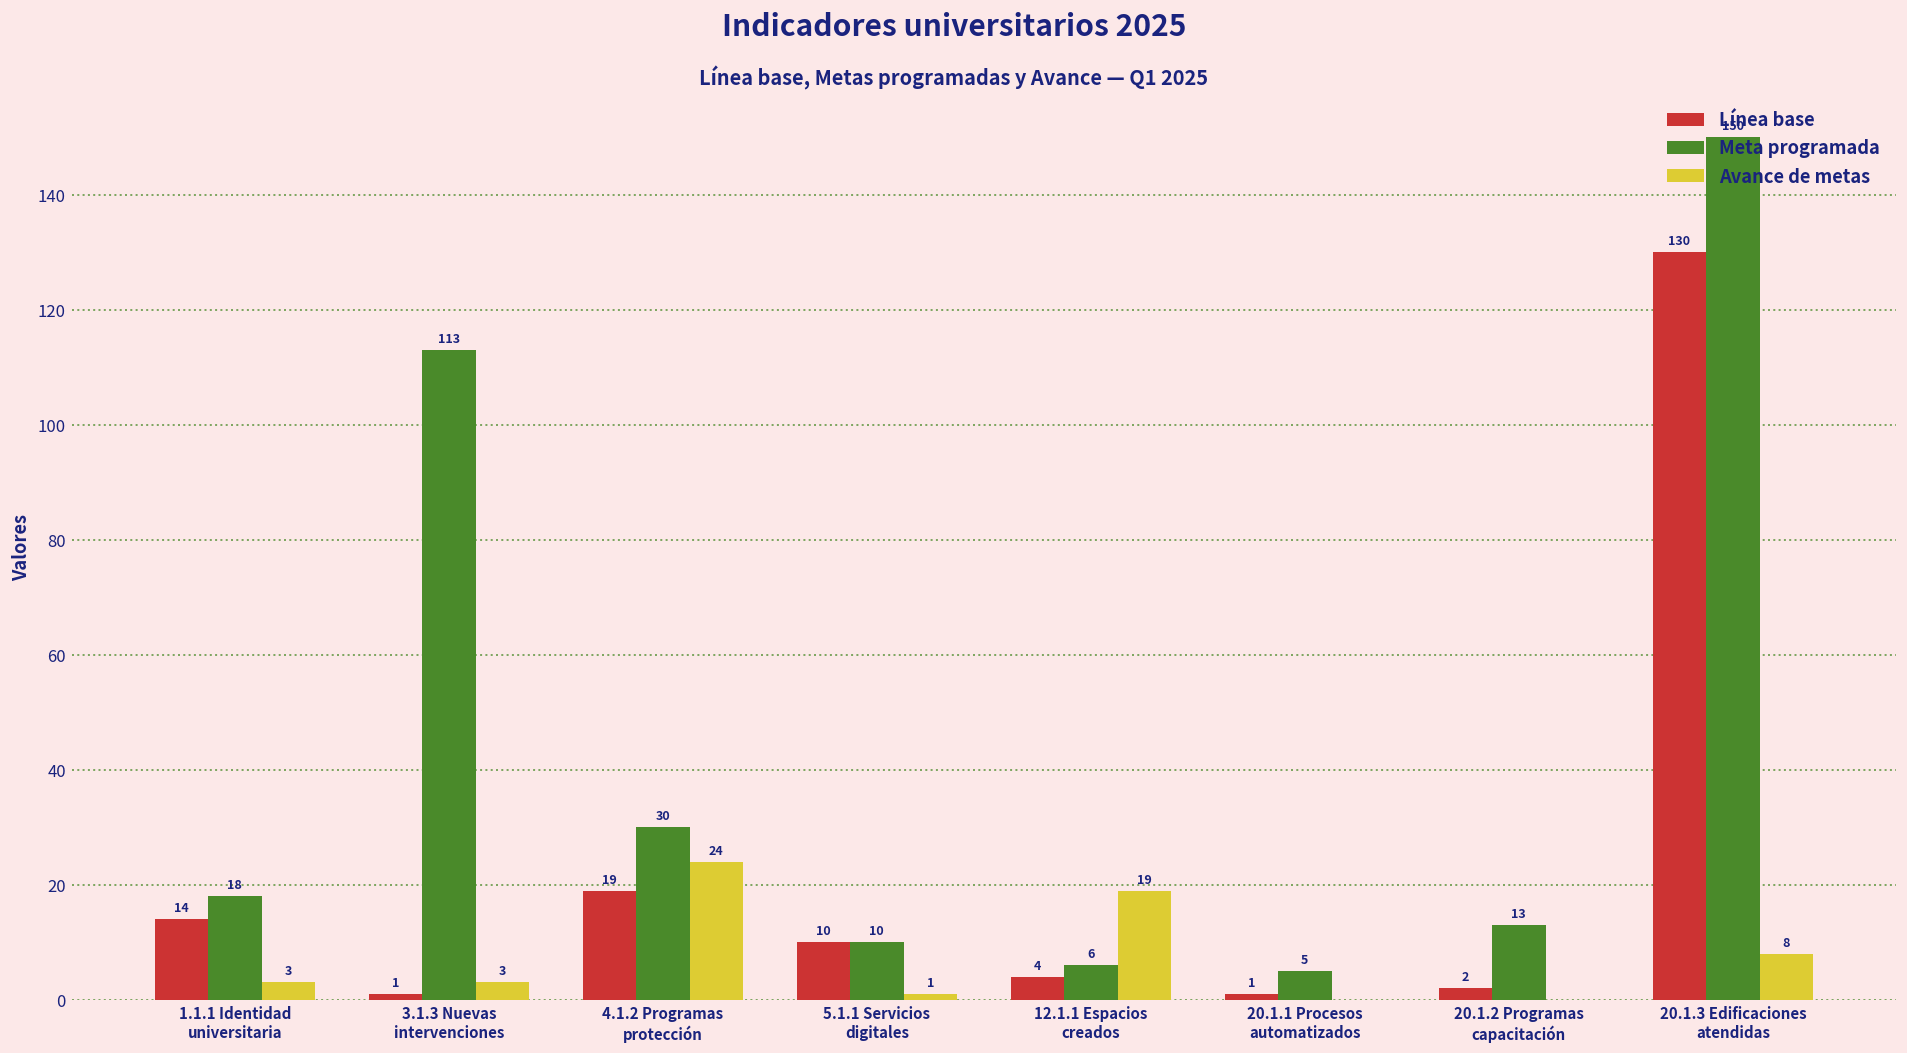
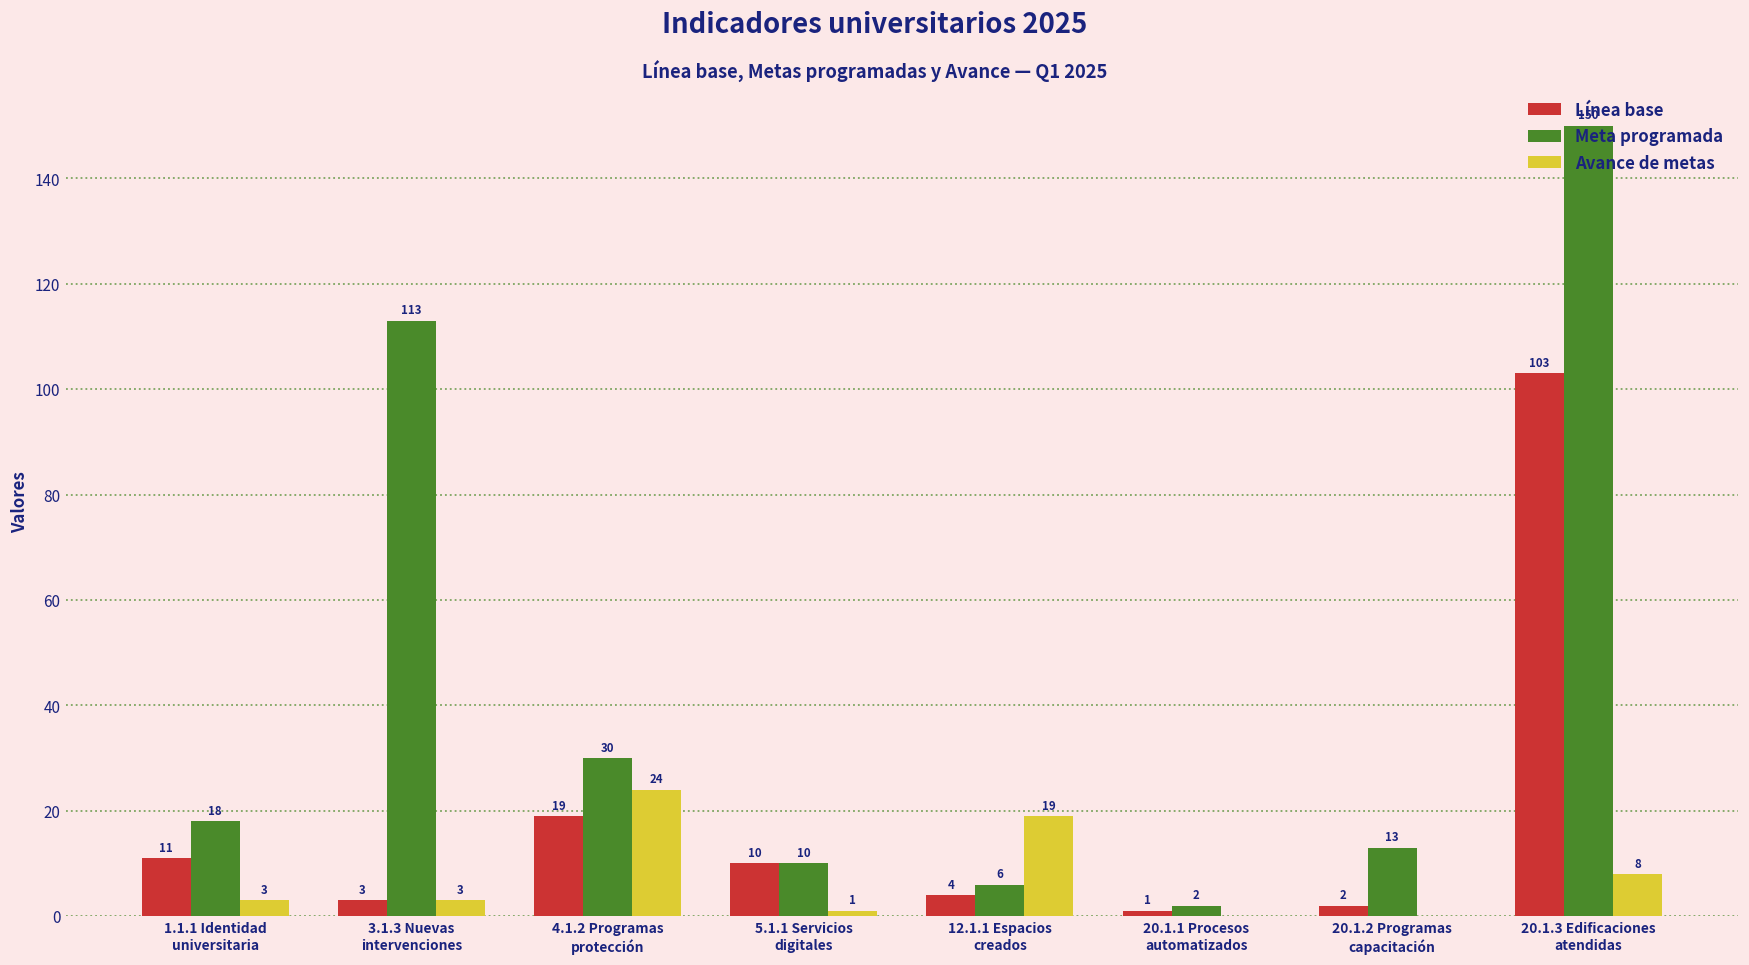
  {
    "Línea base": {
-     "1.1.1 Identidad universitaria": 14,
-     "3.1.3 Nuevas intervenciones": 1,
+     "1.1.1 Identidad universitaria": 11,
+     "3.1.3 Nuevas intervenciones": 3,
      "4.1.2 Programas protección": 19,
      "5.1.1 Servicios digitales": 10,
      "12.1.1 Espacios creados": 4,
      "20.1.1 Procesos automatizados": 1,
      "20.1.2 Programas capacitación": 2,
-     "20.1.3 Edificaciones atendidas": 130
+     "20.1.3 Edificaciones atendidas": 103
    },
    "Meta programada": {
      "1.1.1 Identidad universitaria": 18,
      "3.1.3 Nuevas intervenciones": 113,
      "4.1.2 Programas protección": 30,
      "5.1.1 Servicios digitales": 10,
      "12.1.1 Espacios creados": 6,
-     "20.1.1 Procesos automatizados": 5,
+     "20.1.1 Procesos automatizados": 2,
      "20.1.2 Programas capacitación": 13,
      "20.1.3 Edificaciones atendidas": 150
    },
    "Avance de metas": {
      "1.1.1 Identidad universitaria": 3,
      "3.1.3 Nuevas intervenciones": 3,
      "4.1.2 Programas protección": 24,
      "5.1.1 Servicios digitales": 1,
      "12.1.1 Espacios creados": 19,
      "20.1.3 Edificaciones atendidas": 8
    }
  }
